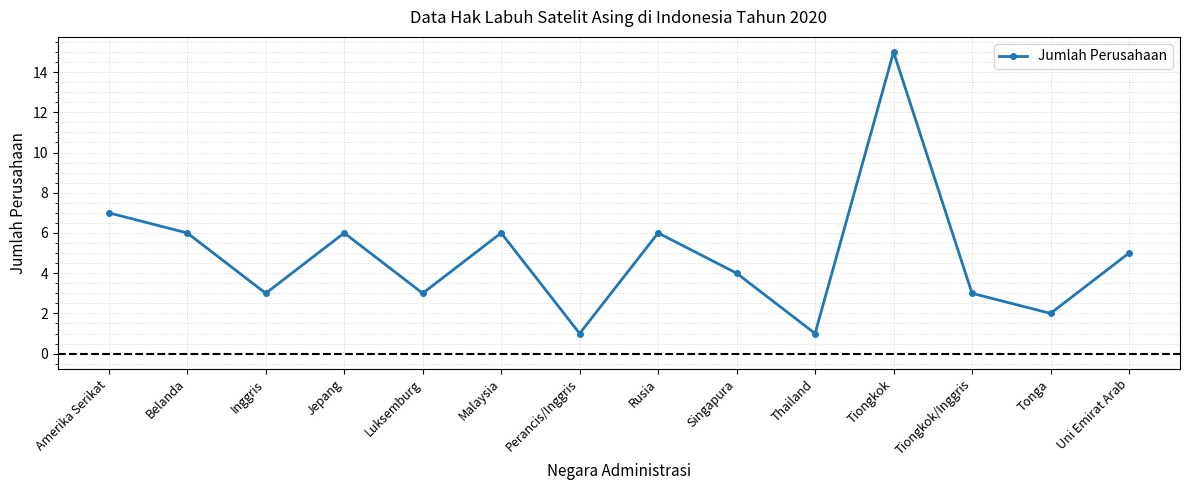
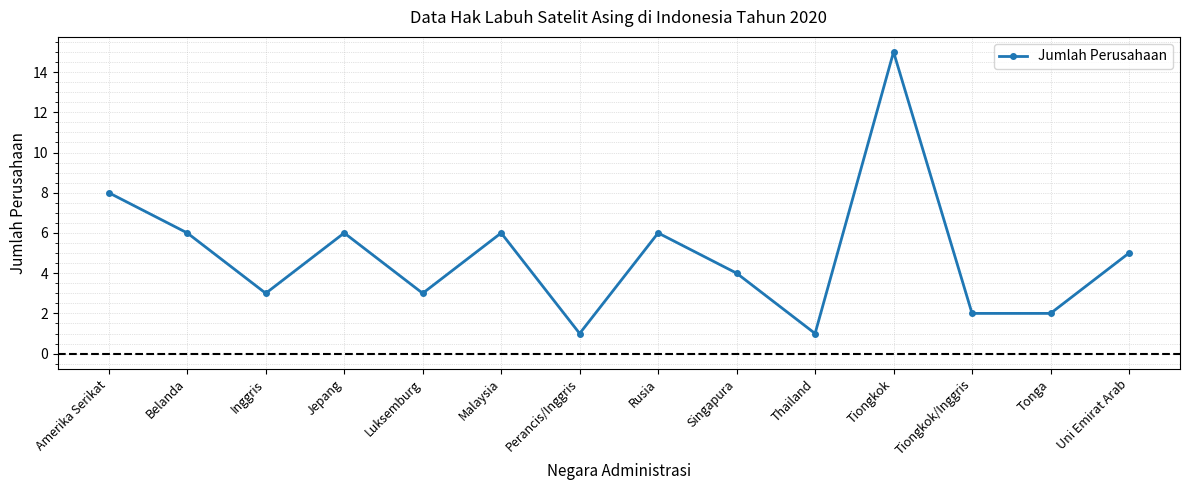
  {
-   "Amerika Serikat": 7,
+   "Amerika Serikat": 8,
    "Belanda": 6,
    "Inggris": 3,
    "Jepang": 6,
    "Luksemburg": 3,
    "Malaysia": 6,
    "Perancis/Inggris": 1,
    "Rusia": 6,
    "Singapura": 4,
    "Thailand": 1,
    "Tiongkok": 15,
-   "Tiongkok/Inggris": 3,
+   "Tiongkok/Inggris": 2,
    "Tonga": 2,
    "Uni Emirat Arab": 5
  }
